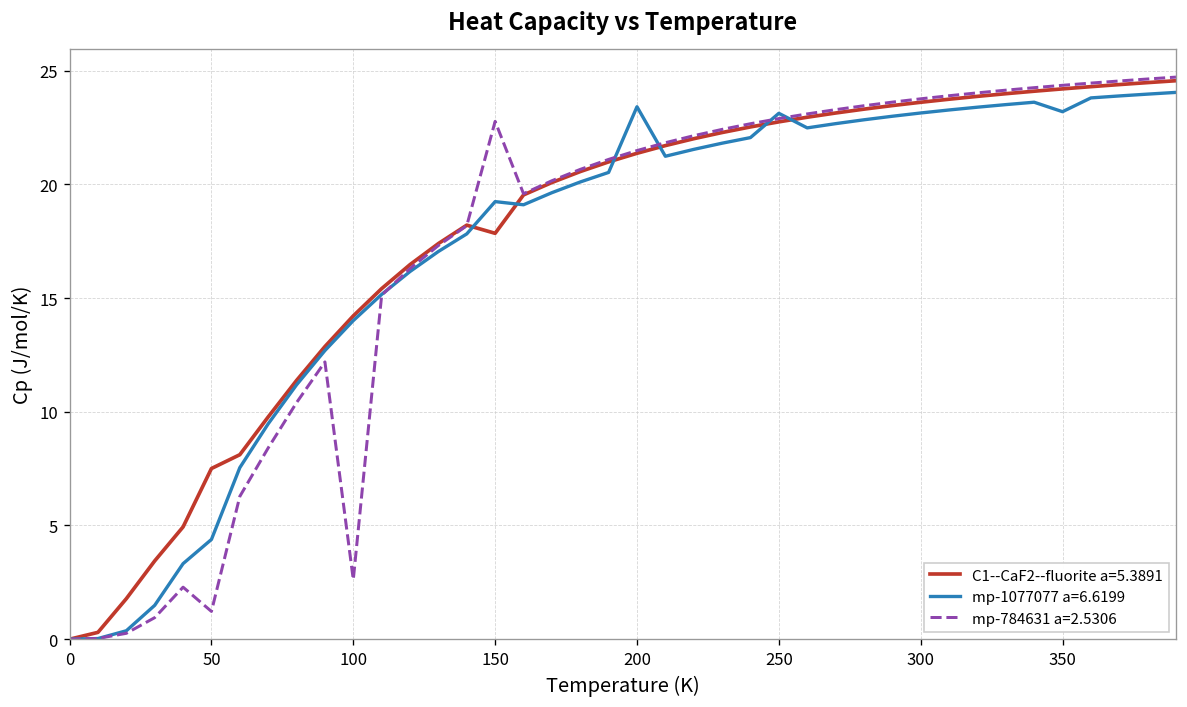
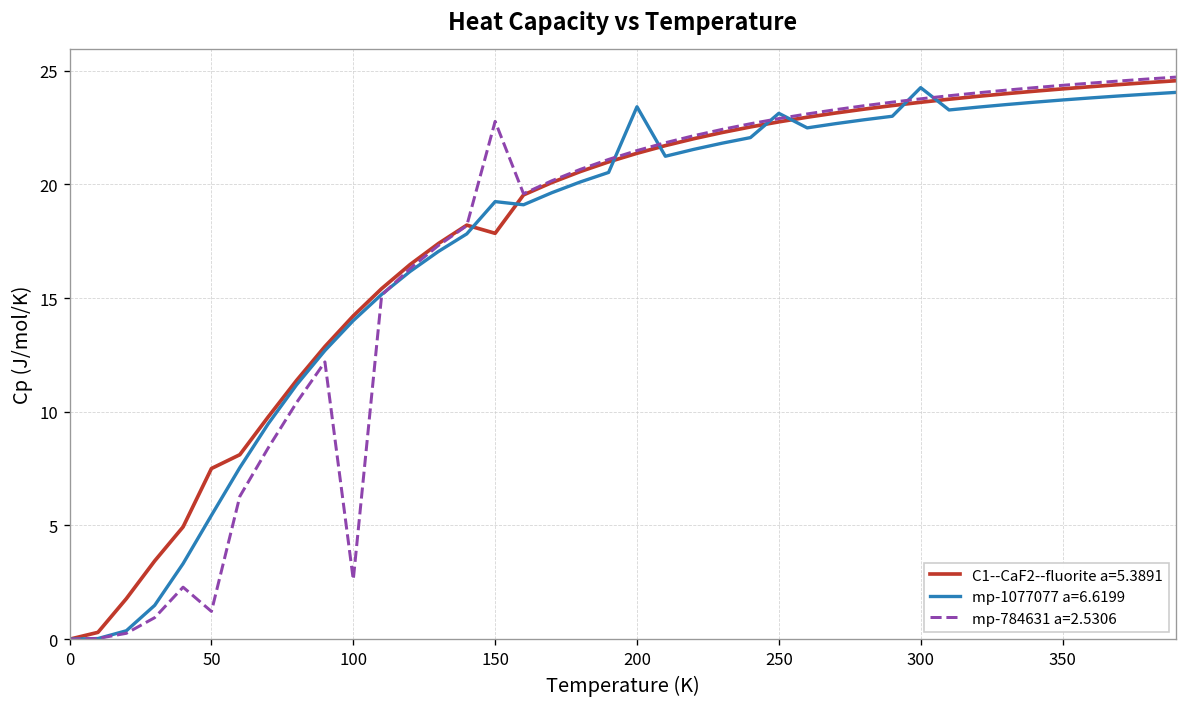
  {
    "C1--CaF2--fluorite a=5.3891": {
      "50": 7.5,
      "100": 14.2,
      "150": 17.8,
      "250": 22.7,
      "300": 23.6,
      "350": 24.2
    },
    "mp-1077077 a=6.6199": {
-     "50": 4.4,
+     "50": 5.4,
      "100": 14.0,
      "150": 19.2,
      "200": 23.4,
      "250": 23.1,
-     "300": 23.1,
-     "350": 23.2
+     "300": 24.3,
+     "350": 23.7
    },
    "mp-784631 a=2.5306": {
      "50": 1.2,
      "100": 2.6,
      "150": 22.8,
      "250": 22.9,
      "300": 23.8,
      "350": 24.4
    }
  }
